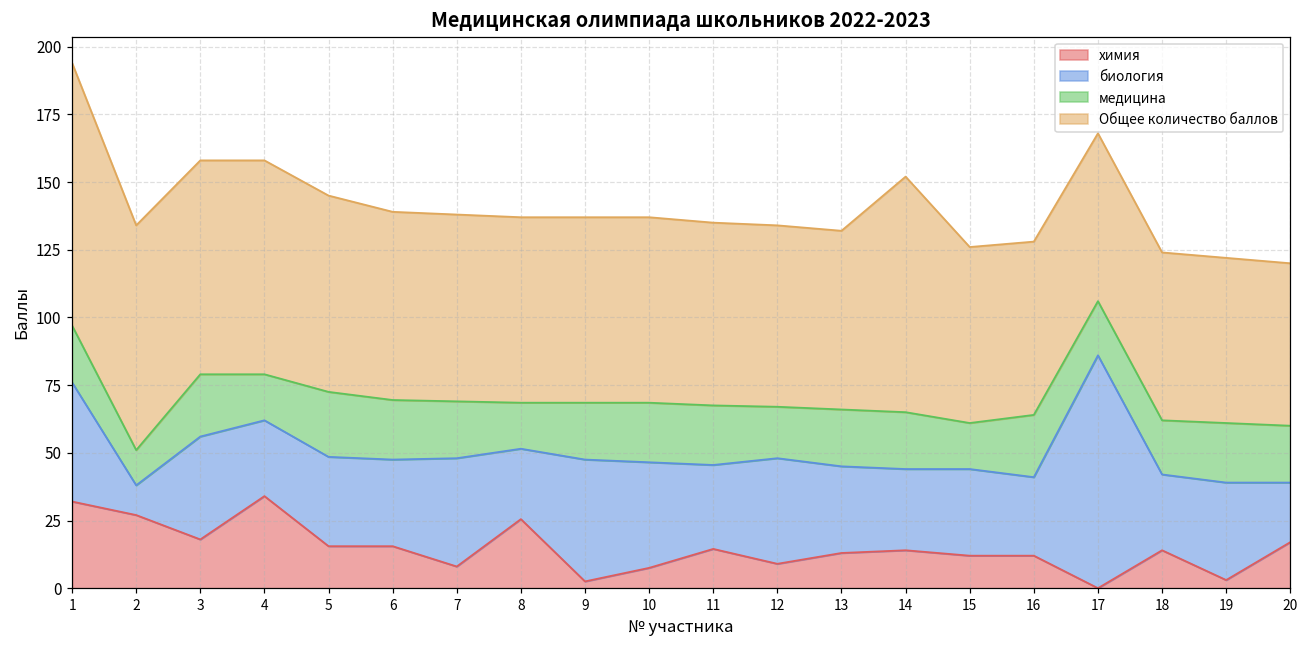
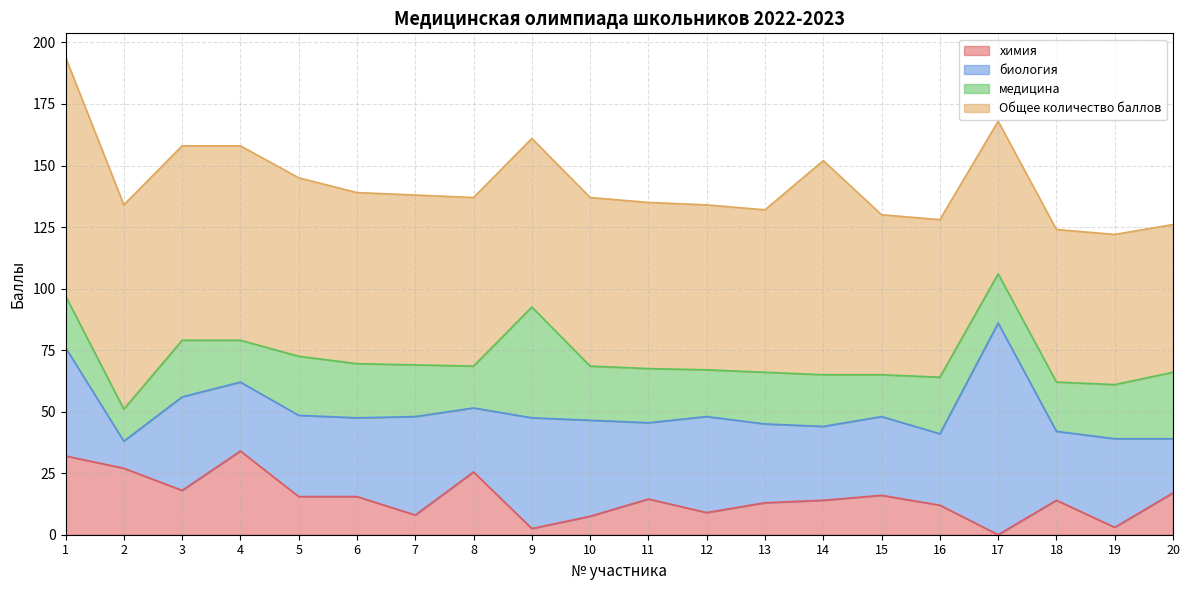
  {
    "химия": {
      "1": 32,
      "2": 27,
      "3": 18,
      "4": 34,
      "5": 16,
      "6": 16,
      "7": 8,
      "8": 26,
      "9": 3,
      "10": 8,
      "11": 15,
      "12": 9,
      "13": 13,
      "14": 14,
-     "15": 12,
+     "15": 16,
      "16": 12,
      "17": 0,
      "18": 14,
      "19": 3,
      "20": 17
    },
    "биология": {
      "1": 44,
      "2": 11,
      "3": 38,
      "4": 28,
      "5": 33,
      "6": 32,
      "7": 40,
      "8": 26,
      "9": 45,
      "10": 39,
      "11": 31,
      "12": 39,
      "13": 32,
      "14": 30,
      "15": 32,
      "16": 29,
      "17": 86,
      "18": 28,
      "19": 36,
      "20": 22
    },
    "медицина": {
      "1": 21,
      "2": 13,
      "3": 23,
      "4": 17,
      "5": 24,
      "6": 22,
      "7": 21,
      "8": 17,
-     "9": 21,
+     "9": 45,
      "10": 22,
      "11": 22,
      "12": 19,
      "13": 21,
      "14": 21,
      "15": 17,
      "16": 23,
      "17": 20,
      "18": 20,
      "19": 22,
-     "20": 21
+     "20": 27
    },
    "Общее количество баллов": {
      "1": 97,
      "2": 83,
      "3": 79,
      "4": 79,
      "5": 73,
      "6": 70,
      "7": 69,
      "8": 69,
      "9": 69,
      "10": 69,
      "11": 68,
      "12": 67,
      "13": 66,
      "14": 87,
      "15": 65,
      "16": 64,
      "17": 62,
      "18": 62,
      "19": 61,
      "20": 60
    }
  }
